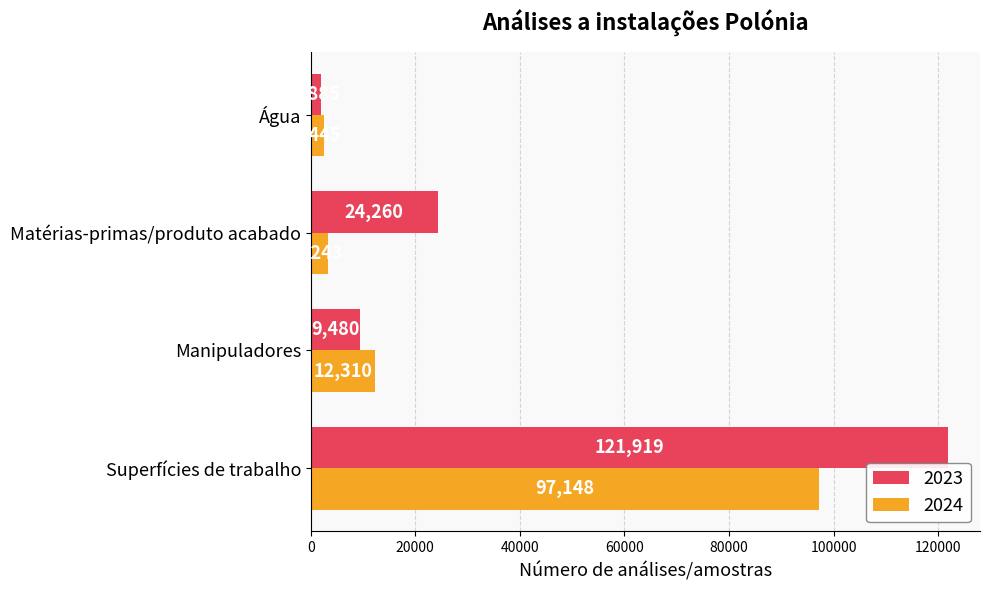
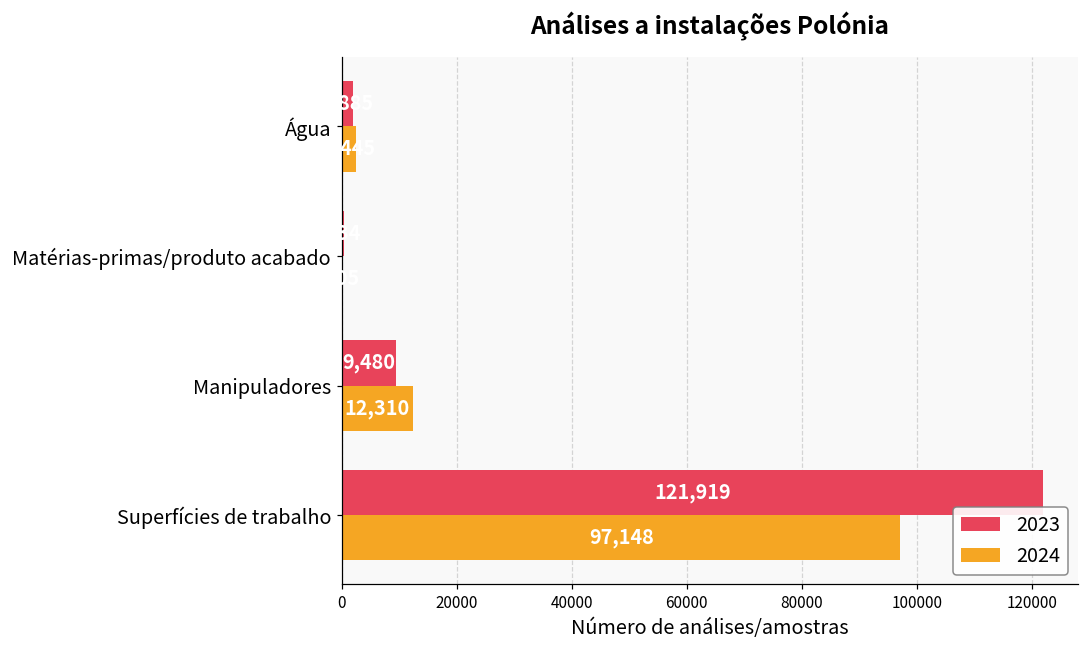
  {
    "2023": {
      "Água": 2000,
-     "Matérias-primas/produto acabado": 24000
+     "Matérias-primas/produto acabado": 0
    },
    "2024": {
      "Água": 2000,
-     "Matérias-primas/produto acabado": 3000
+     "Matérias-primas/produto acabado": 0
    }
  }
